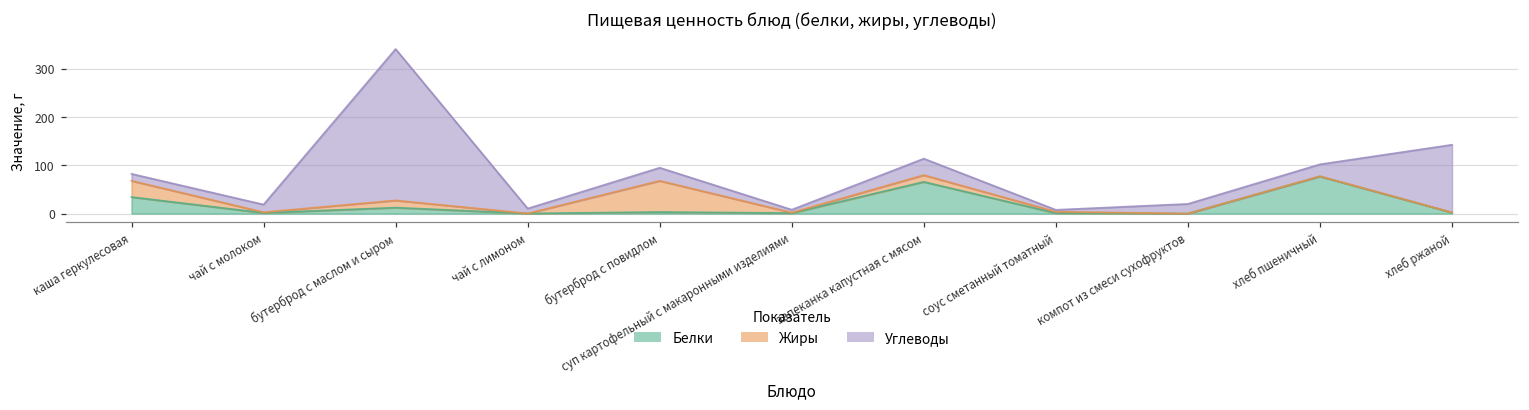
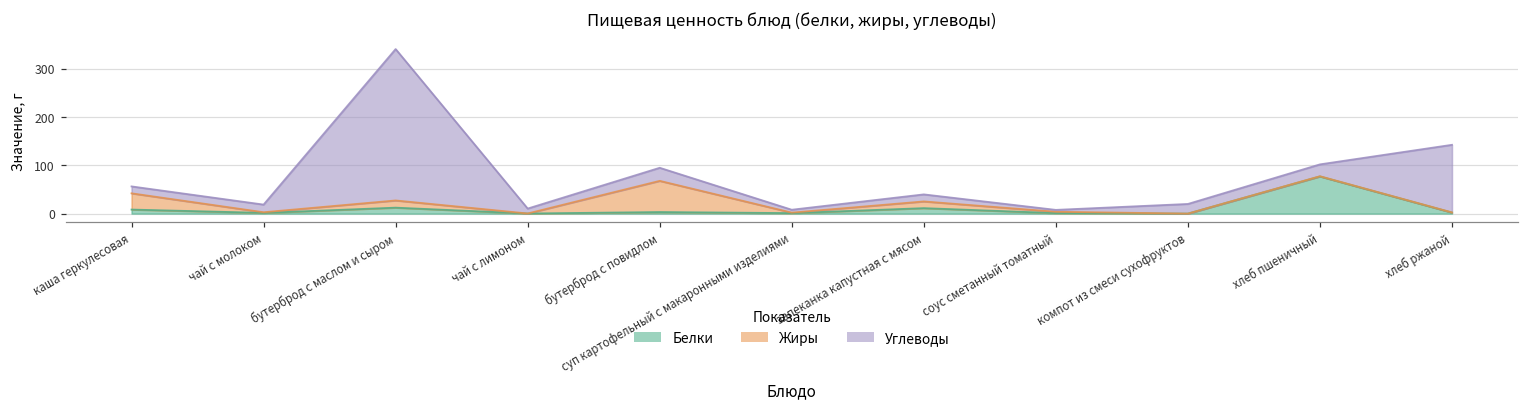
  {
    "Белки": {
-     "каша геркулесовая": 30,
+     "каша геркулесовая": 10,
      "бутерброд с маслом и сыром": 10,
      "бутерброд с повидлом": 0,
-     "запеканка капустная с мясом": 70
+     "запеканка капустная с мясом": 10
    },
    "Жиры": {
      "каша геркулесовая": 30,
      "бутерброд с маслом и сыром": 10,
      "бутерброд с повидлом": 60,
      "запеканка капустная с мясом": 10
    },
    "Углеводы": {
      "каша геркулесовая": 10,
      "чай с молоком": 20,
      "бутерброд с маслом и сыром": 310,
      "чай с лимоном": 10,
      "бутерброд с повидлом": 30,
      "суп картофельный с макаронными изделиями": 10,
-     "запеканка капустная с мясом": 30,
+     "запеканка капустная с мясом": 10,
      "компот из смеси сухофруктов": 20,
      "хлеб пшеничный": 20,
      "хлеб ржаной": 140
    }
  }
